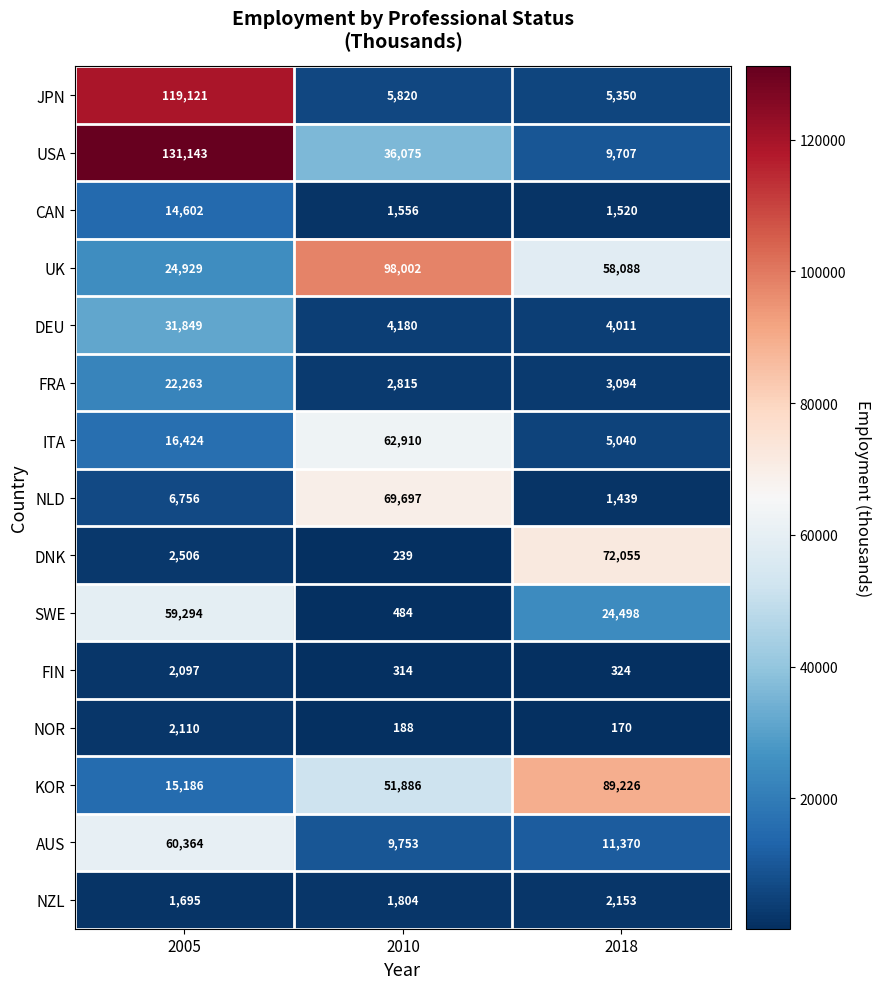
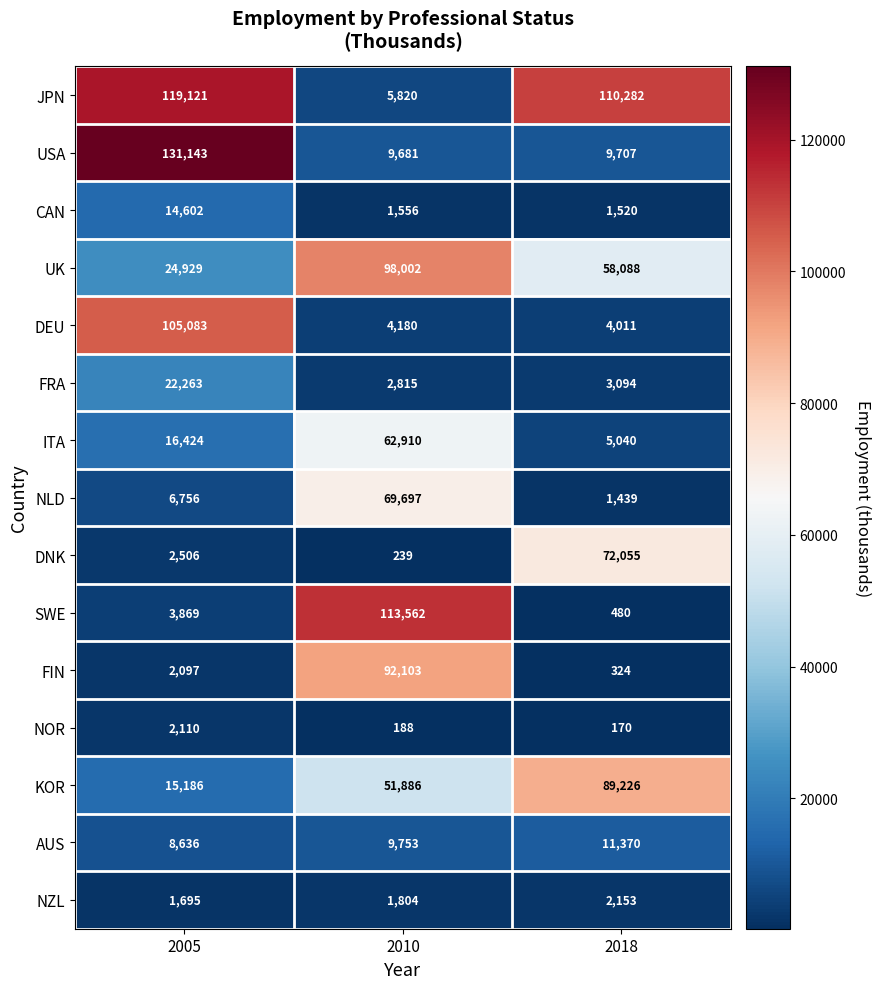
  {
    "JPN": {
      "2005": "119,121",
      "2010": "5,820",
-     "2018": "5,350"
+     "2018": "110,282"
    },
    "USA": {
      "2005": "131,143",
-     "2010": "36,075",
+     "2010": "9,681",
      "2018": "9,707"
    },
    "CAN": {
      "2005": "14,602",
      "2010": "1,556",
      "2018": "1,520"
    },
    "UK": {
      "2005": "24,929",
      "2010": "98,002",
      "2018": "58,088"
    },
    "DEU": {
-     "2005": "31,849",
+     "2005": "105,083",
      "2010": "4,180",
      "2018": "4,011"
    },
    "FRA": {
      "2005": "22,263",
      "2010": "2,815",
      "2018": "3,094"
    },
    "ITA": {
      "2005": "16,424",
      "2010": "62,910",
      "2018": "5,040"
    },
    "NLD": {
      "2005": "6,756",
      "2010": "69,697",
      "2018": "1,439"
    },
    "DNK": {
      "2005": "2,506",
      "2010": "239",
      "2018": "72,055"
    },
    "SWE": {
-     "2005": "59,294",
-     "2010": "484",
-     "2018": "24,498"
+     "2005": "3,869",
+     "2010": "113,562",
+     "2018": "480"
    },
    "FIN": {
      "2005": "2,097",
-     "2010": "314",
+     "2010": "92,103",
      "2018": "324"
    },
    "NOR": {
      "2005": "2,110",
      "2010": "188",
      "2018": "170"
    },
    "KOR": {
      "2005": "15,186",
      "2010": "51,886",
      "2018": "89,226"
    },
    "AUS": {
-     "2005": "60,364",
+     "2005": "8,636",
      "2010": "9,753",
      "2018": "11,370"
    },
    "NZL": {
      "2005": "1,695",
      "2010": "1,804",
      "2018": "2,153"
    }
  }
